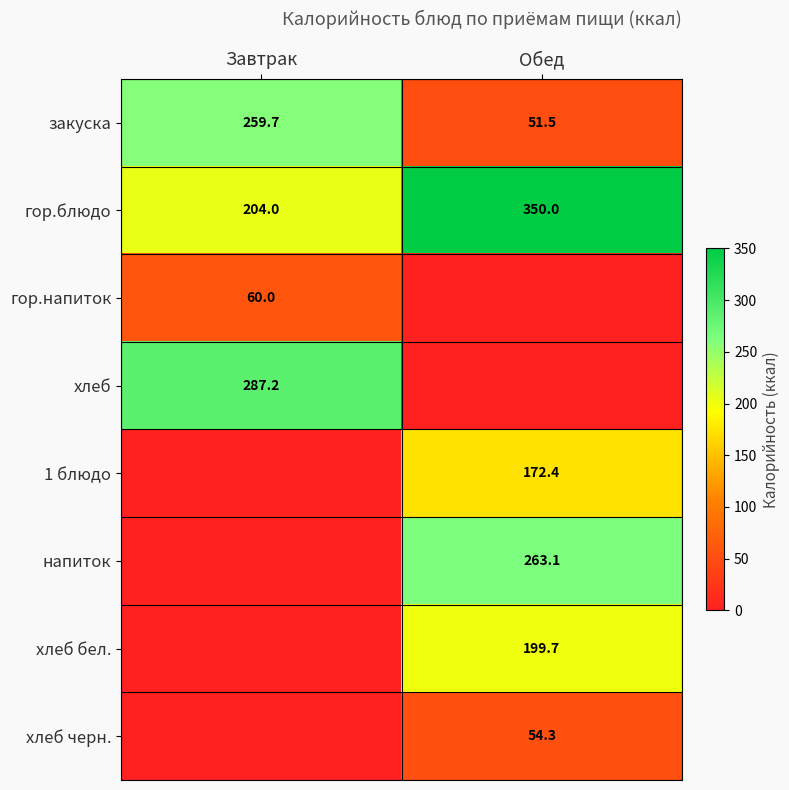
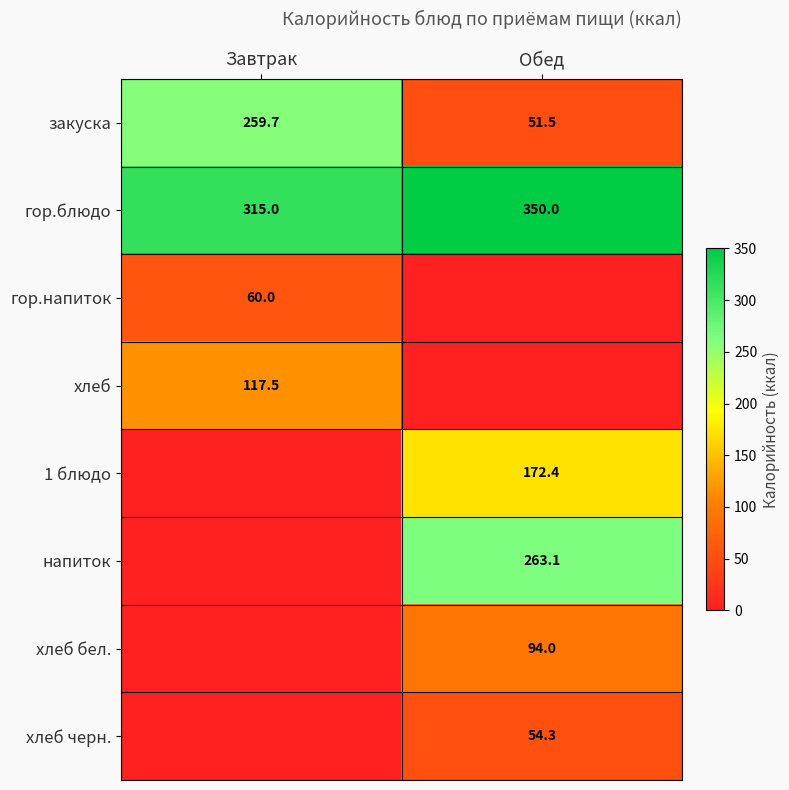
  {
    "закуска": {
      "Завтрак": 259.7,
      "Обед": 51.5
    },
    "гор.блюдо": {
-     "Завтрак": 204.0,
+     "Завтрак": 315.0,
      "Обед": 350.0
    },
    "гор.напиток": {
      "Завтрак": 60.0
    },
    "хлеб": {
-     "Завтрак": 287.2
+     "Завтрак": 117.5
    },
    "1 блюдо": {
      "Обед": 172.4
    },
    "напиток": {
      "Обед": 263.1
    },
    "хлеб бел.": {
-     "Обед": 199.7
+     "Обед": 94.0
    },
    "хлеб черн.": {
      "Обед": 54.3
    }
  }
